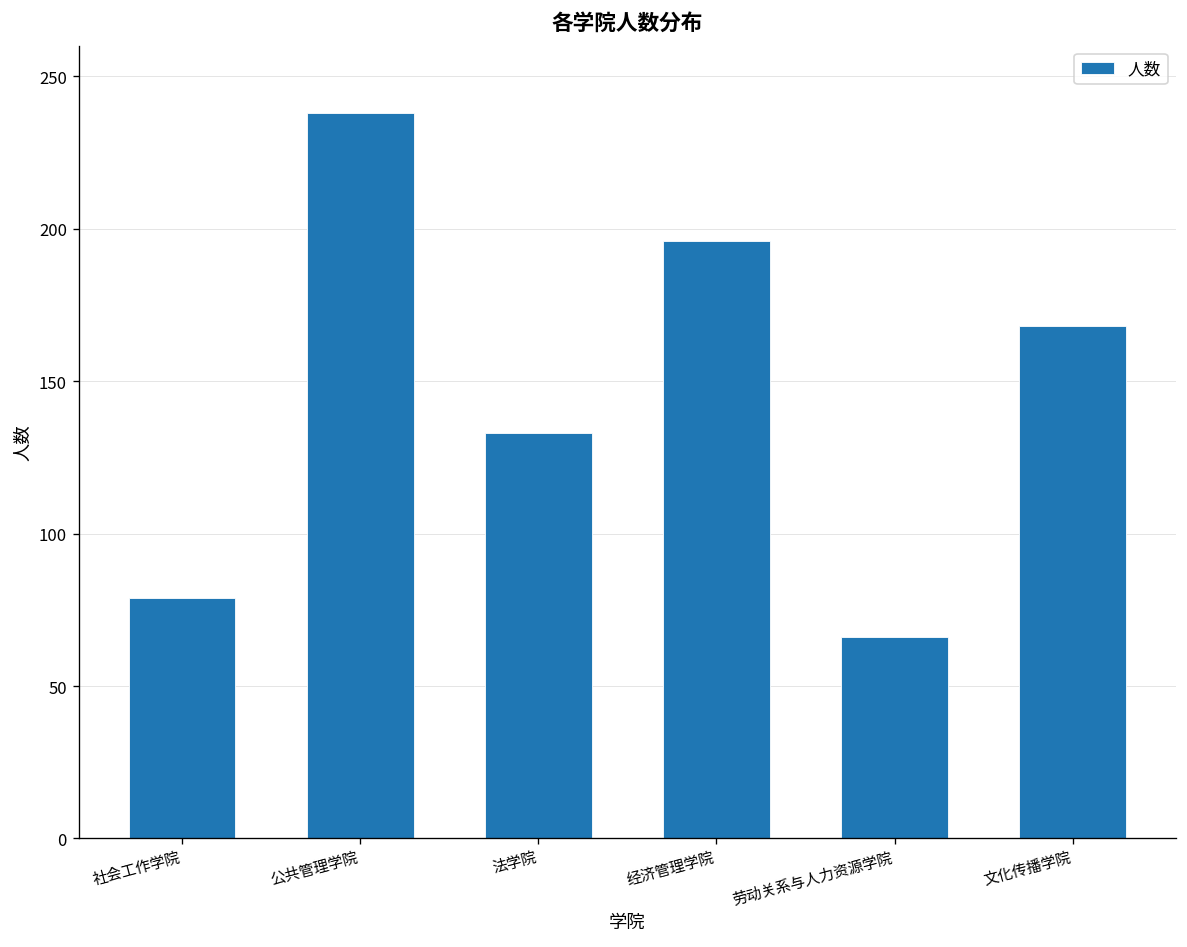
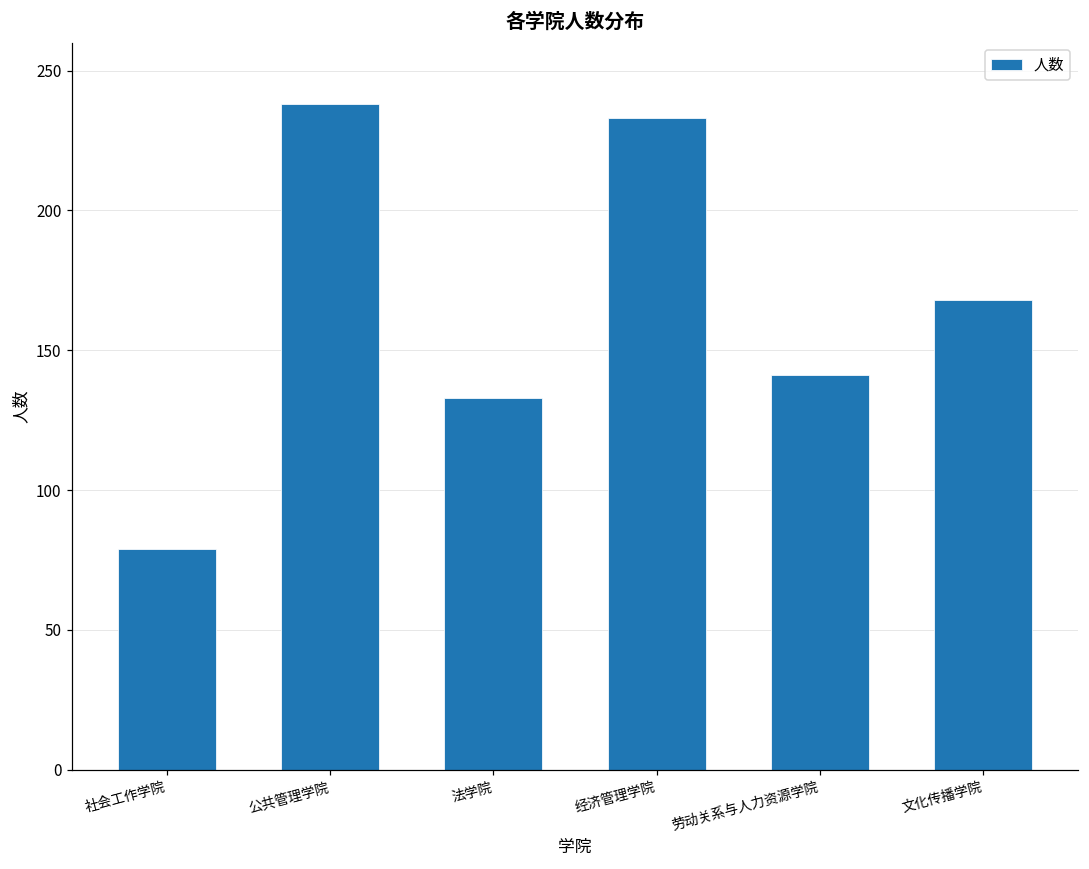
  {
    "社会工作学院": 79,
    "公共管理学院": 238,
    "法学院": 133,
-   "经济管理学院": 196,
-   "劳动关系与人力资源学院": 66,
+   "经济管理学院": 233,
+   "劳动关系与人力资源学院": 141,
    "文化传播学院": 168
  }
